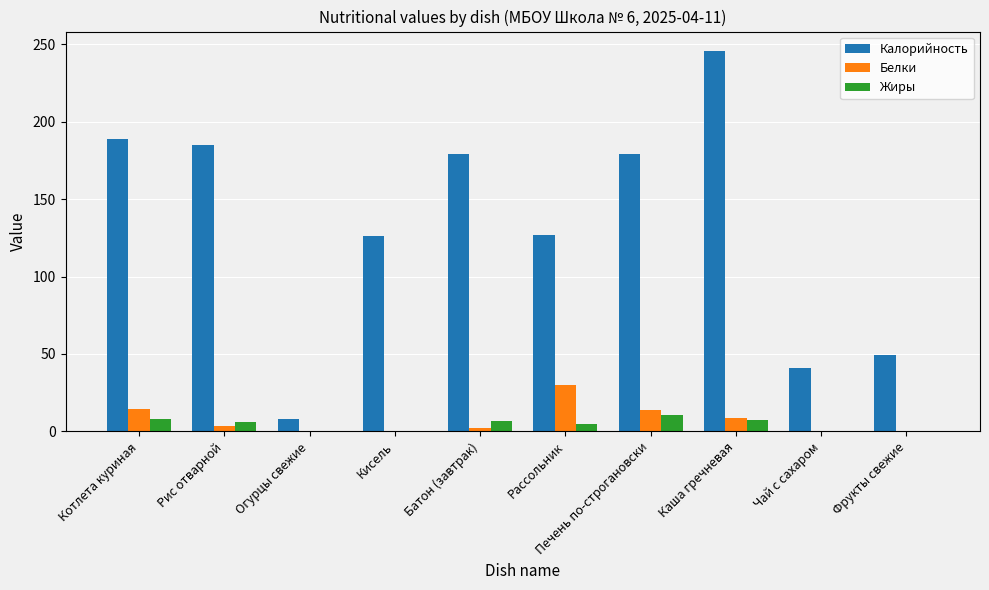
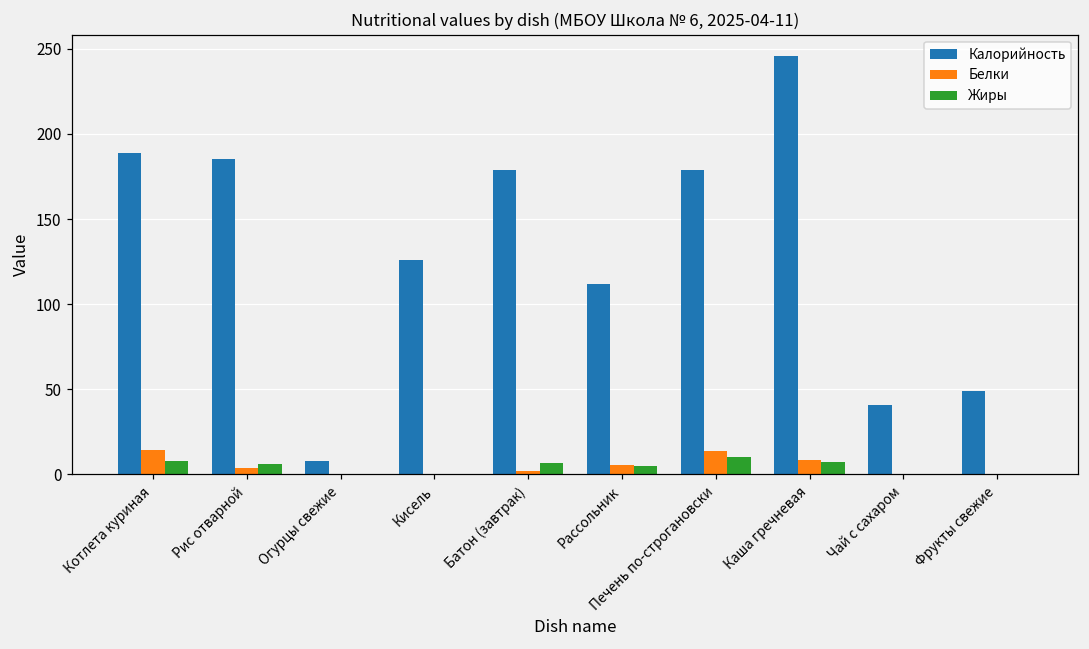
  {
    "Калорийность": {
      "Котлета куриная": 189,
      "Рис отварной": 185,
      "Огурцы свежие": 8,
      "Кисель": 126,
      "Батон (завтрак)": 179,
-     "Рассольник": 127,
+     "Рассольник": 112,
      "Печень по-строгановски": 179,
      "Каша гречневая": 246,
      "Чай с сахаром": 41,
      "Фрукты свежие": 49
    },
    "Белки": {
      "Котлета куриная": 15,
      "Рис отварной": 4,
      "Кисель": 0,
      "Батон (завтрак)": 2,
-     "Рассольник": 30,
+     "Рассольник": 6,
      "Печень по-строгановски": 14,
      "Каша гречневая": 9
    },
    "Жиры": {
      "Котлета куриная": 8,
      "Рис отварной": 6,
      "Огурцы свежие": 0,
      "Кисель": 0,
      "Батон (завтрак)": 7,
      "Рассольник": 5,
      "Печень по-строгановски": 11,
      "Каша гречневая": 7
    }
  }
